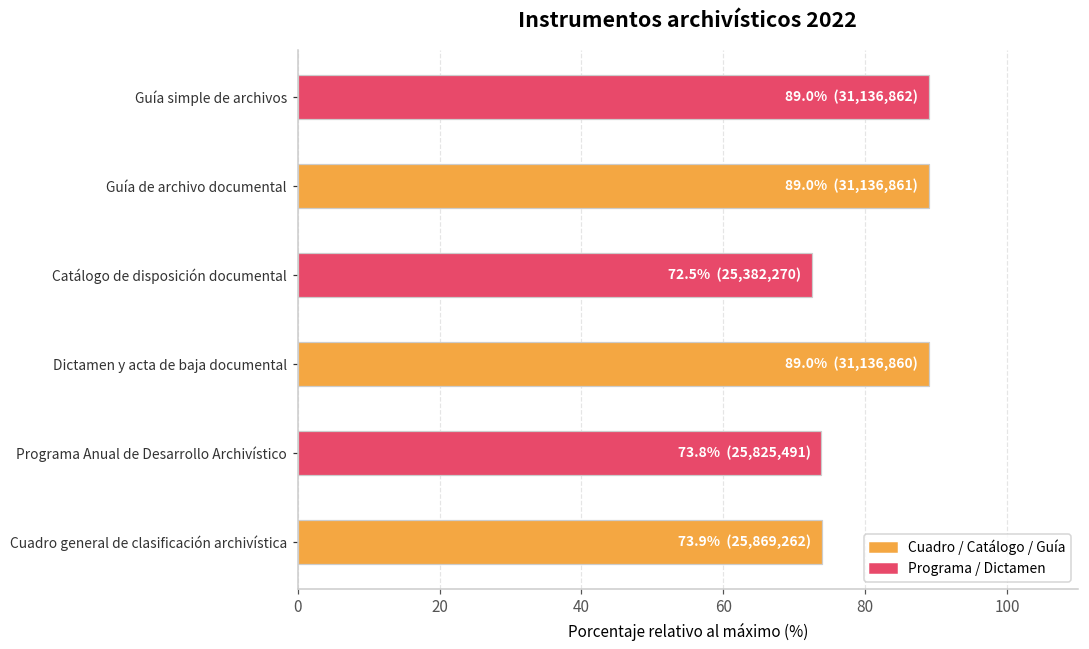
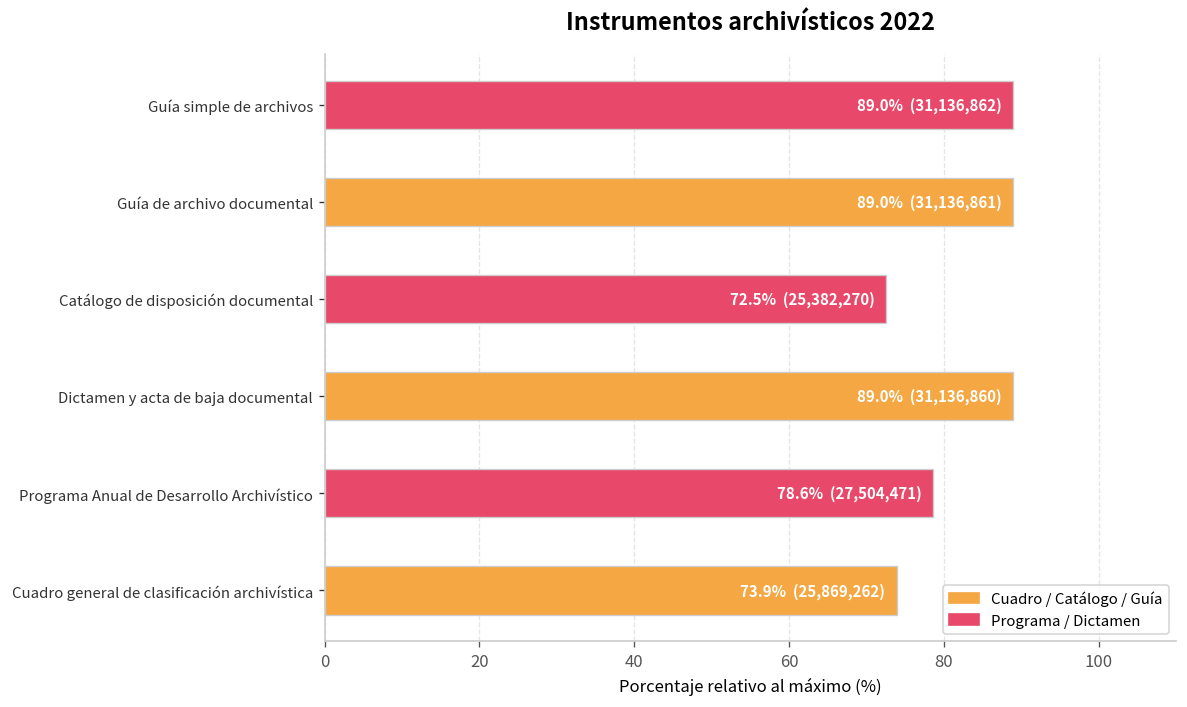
  {
    "Guía simple de archivos": "89.0%",
    "Guía de archivo documental": "89.0%",
    "Catálogo de disposición documental": "72.5%",
    "Dictamen y acta de baja documental": "89.0%",
-   "Programa Anual de Desarrollo Archivístico": "73.8% (25,825,491)",
+   "Programa Anual de Desarrollo Archivístico": "78.6% (27,504,471)",
    "Cuadro general de clasificación archivística": "73.9%"
  }
